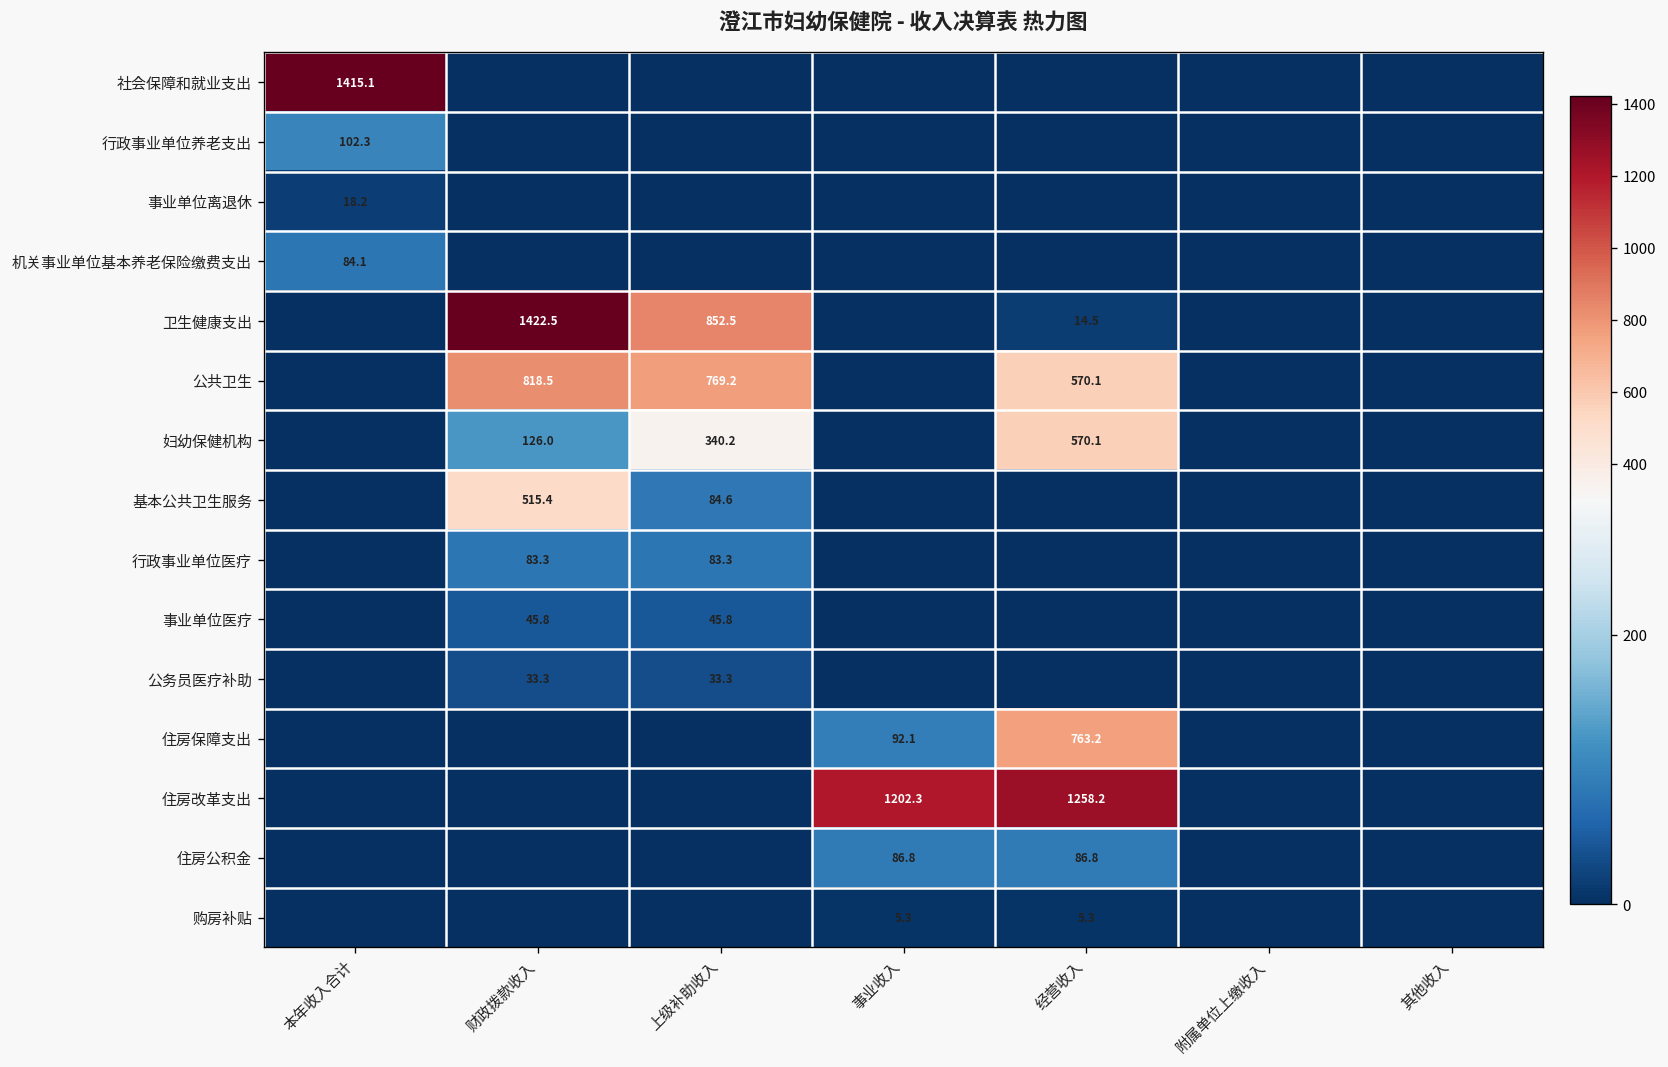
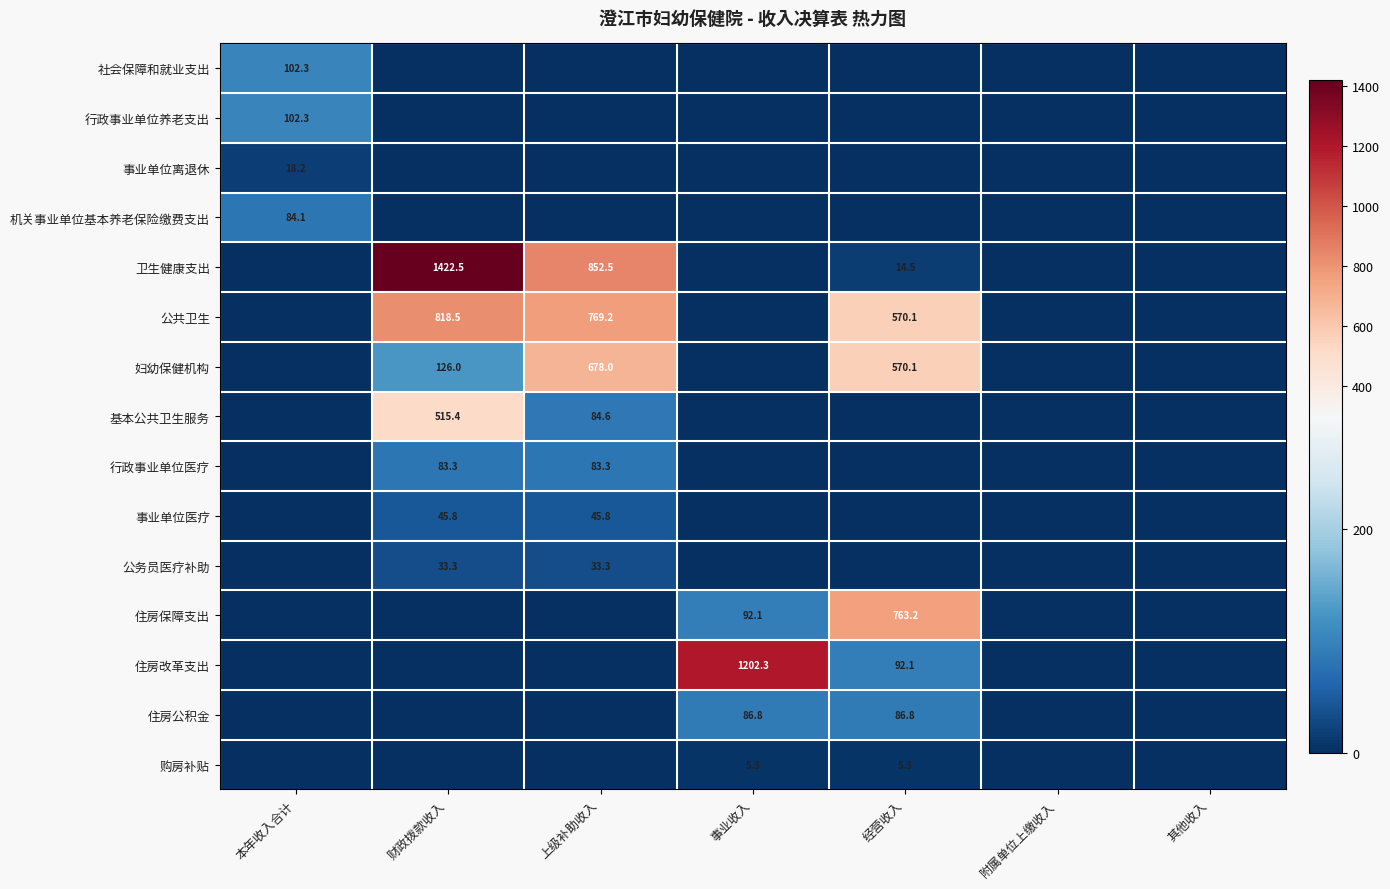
  {
    "社会保障和就业支出": {
-     "本年收入合计": 1415.1
+     "本年收入合计": 102.3
    },
    "行政事业单位养老支出": {
      "本年收入合计": 102.3
    },
    "事业单位离退休": {
      "本年收入合计": 18.2
    },
    "机关事业单位基本养老保险缴费支出": {
      "本年收入合计": 84.1
    },
    "卫生健康支出": {
      "财政拨款收入": 1422.5,
      "上级补助收入": 852.5,
      "经营收入": 14.5
    },
    "公共卫生": {
      "财政拨款收入": 818.5,
      "上级补助收入": 769.2,
      "经营收入": 570.1
    },
    "妇幼保健机构": {
      "财政拨款收入": 126.0,
-     "上级补助收入": 340.2,
+     "上级补助收入": 678.0,
      "经营收入": 570.1
    },
    "基本公共卫生服务": {
      "财政拨款收入": 515.4,
      "上级补助收入": 84.6
    },
    "行政事业单位医疗": {
      "财政拨款收入": 83.3,
      "上级补助收入": 83.3
    },
    "事业单位医疗": {
      "财政拨款收入": 45.8,
      "上级补助收入": 45.8
    },
    "公务员医疗补助": {
      "财政拨款收入": 33.3,
      "上级补助收入": 33.3
    },
    "住房保障支出": {
      "事业收入": 92.1,
      "经营收入": 763.2
    },
    "住房改革支出": {
      "事业收入": 1202.3,
-     "经营收入": 1258.2
+     "经营收入": 92.1
    },
    "住房公积金": {
      "事业收入": 86.8,
      "经营收入": 86.8
    },
    "购房补贴": {
      "事业收入": 5.3,
      "经营收入": 5.3
    }
  }
